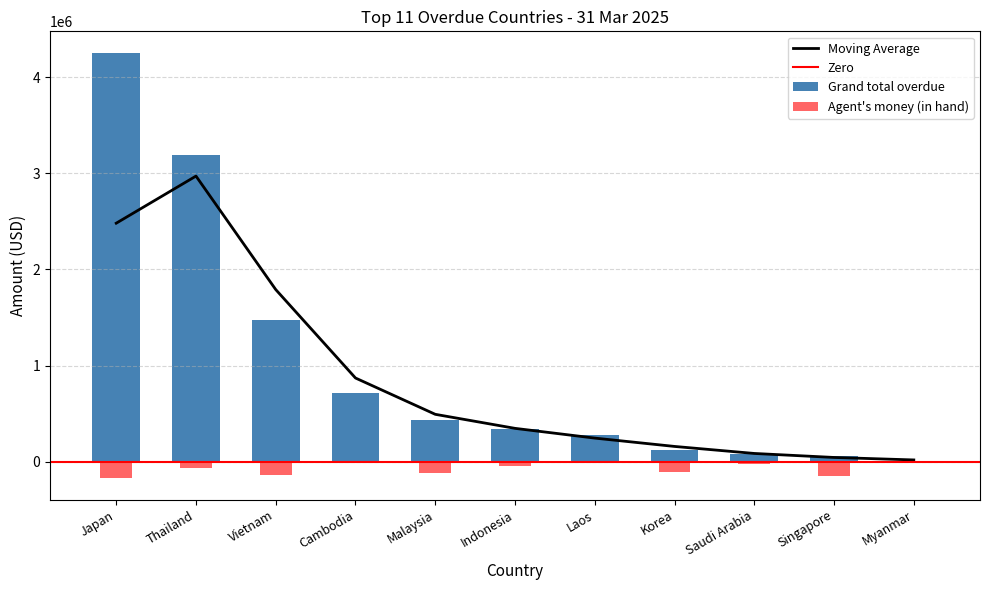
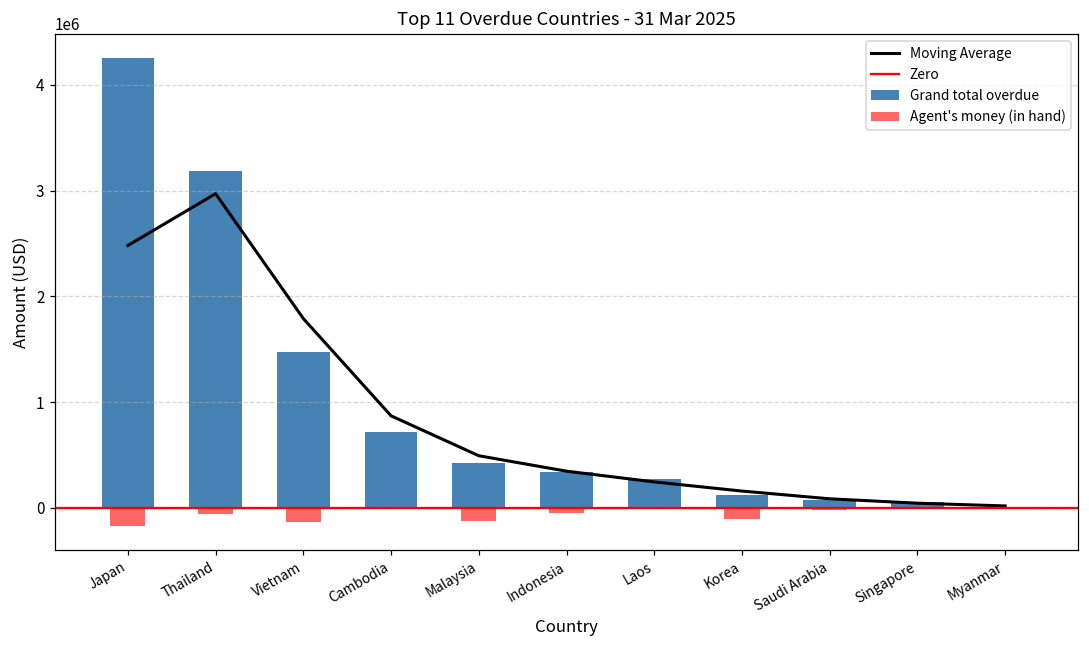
  {
    "Moving Average": {
      "Japan": 2500000,
      "Thailand": 3000000,
      "Vietnam": 1800000,
      "Cambodia": 900000,
      "Malaysia": 500000,
      "Indonesia": 300000,
      "Laos": 200000,
      "Korea": 200000,
      "Saudi Arabia": 100000,
      "Singapore": 0,
      "Myanmar": 0
    },
    "Grand total overdue": {
      "Japan": 4300000,
      "Thailand": 3200000,
      "Vietnam": 1500000,
      "Cambodia": 700000,
      "Malaysia": 400000,
      "Indonesia": 300000,
      "Laos": 300000,
      "Korea": 100000,
      "Saudi Arabia": 100000,
      "Singapore": 100000,
      "Myanmar": 0
    },
    "Agent's money (in hand)": {
      "Japan": -200000,
      "Thailand": -100000,
      "Vietnam": -100000,
      "Malaysia": -100000,
      "Indonesia": 0,
      "Korea": -100000,
-     "Singapore": -200000,
+     "Singapore": 0,
      "Myanmar": 0
    }
  }
